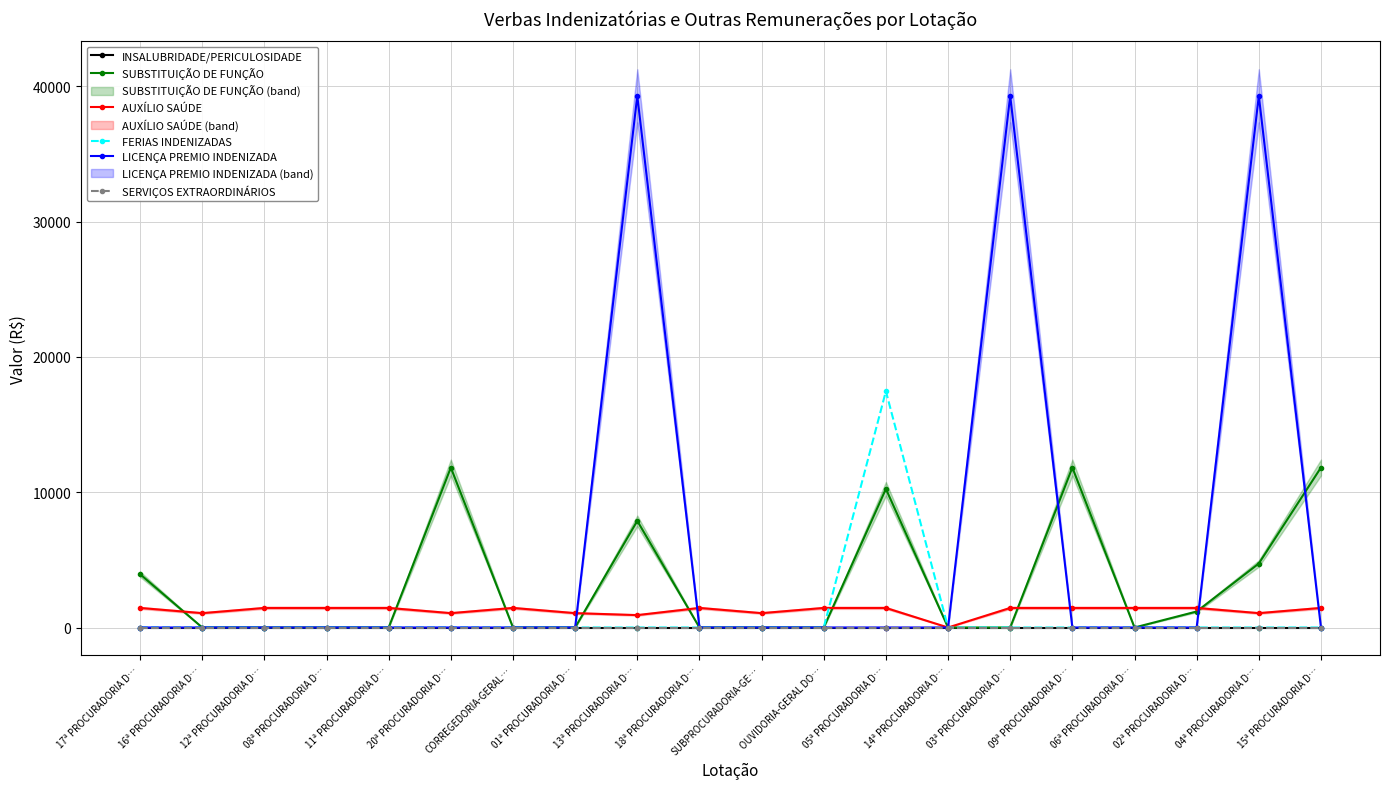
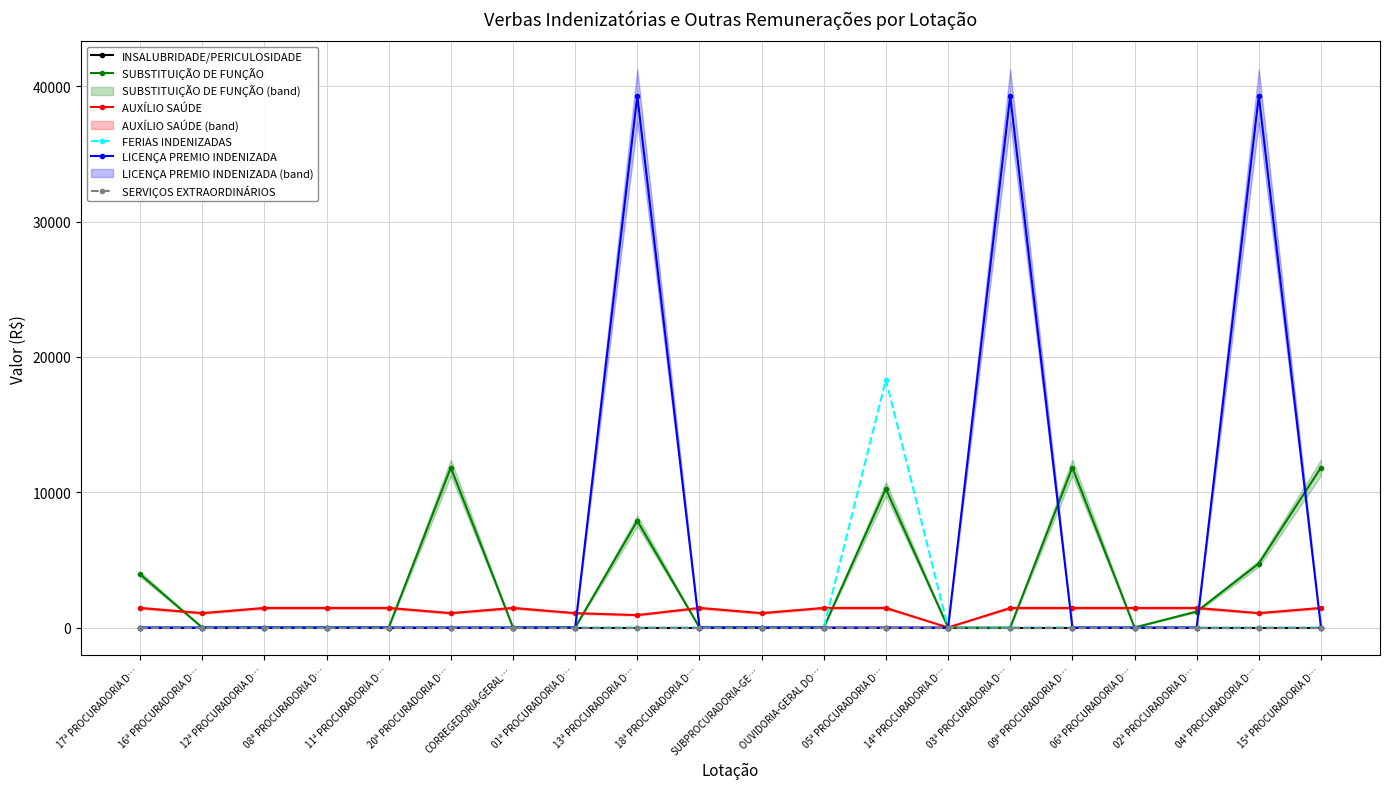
  {
    "FERIAS INDENIZADAS": {
-     "05ª PROCURADORIA D…": 17500
+     "05ª PROCURADORIA D…": 18300
    }
  }
